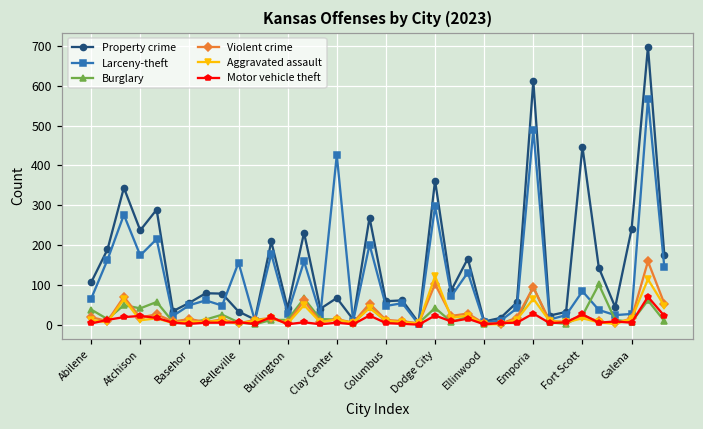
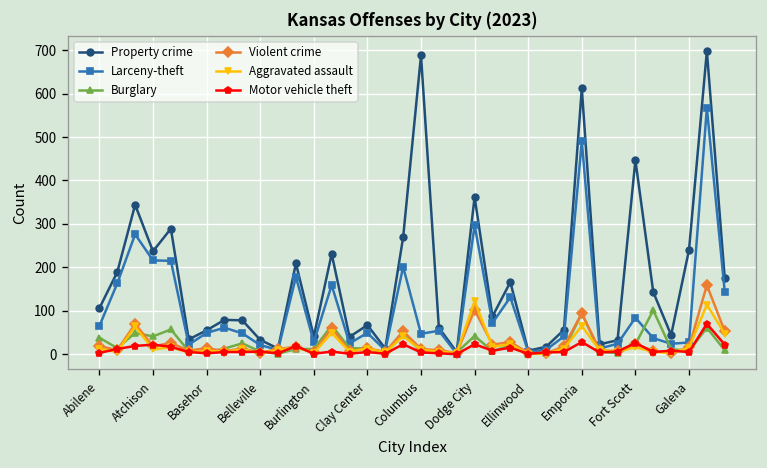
  {
    "Property crime": {
      "Abilene": 110,
      "Atchison": 240,
      "Belleville": 30,
      "Burlington": 40,
      "Clay Center": 70,
-     "Columbus": 60,
+     "Columbus": 690,
      "Dodge City": 360,
      "Emporia": 610,
      "Fort Scott": 450,
      "Galena": 240
    },
    "Larceny-theft": {
      "Abilene": 70,
-     "Atchison": 170,
-     "Belleville": 160,
+     "Atchison": 220,
+     "Belleville": 20,
      "Burlington": 30,
-     "Clay Center": 430,
+     "Clay Center": 50,
      "Columbus": 50,
      "Dodge City": 300,
      "Emporia": 490,
      "Fort Scott": 80,
      "Galena": 30
    },
    "Burglary": {
      "Abilene": 40,
      "Atchison": 40,
      "Burlington": 10,
      "Dodge City": 40
    },
    "Violent crime": {
      "Dodge City": 100
    },
    "Aggravated assault": {
      "Atchison": 10,
      "Dodge City": 120,
      "Emporia": 70,
      "Fort Scott": 20
    },
    "Motor vehicle theft": {
      "Abilene": 0,
      "Clay Center": 10,
      "Dodge City": 20,
      "Emporia": 30
    }
  }
